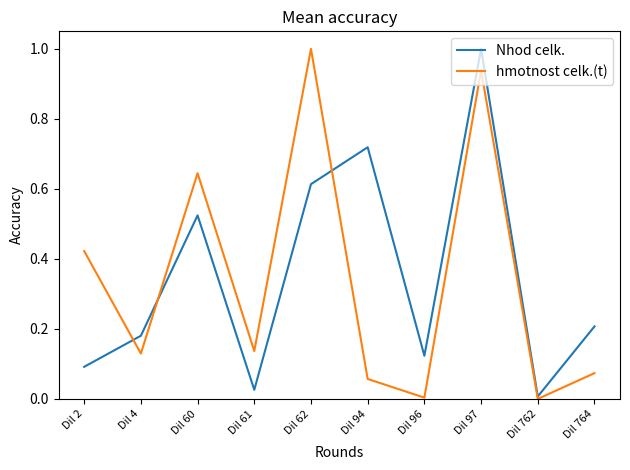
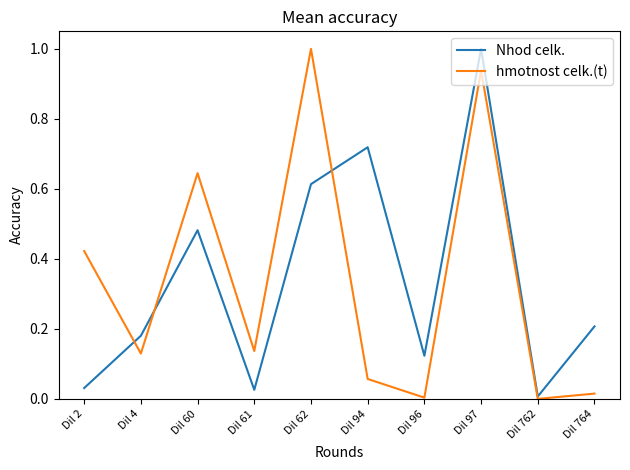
  {
    "Nhod celk.": {
-     "Dil 2": 0.09,
+     "Dil 2": 0.03,
      "Dil 4": 0.18,
-     "Dil 60": 0.52,
+     "Dil 60": 0.48,
      "Dil 61": 0.03,
      "Dil 62": 0.61,
      "Dil 94": 0.72,
      "Dil 96": 0.12,
      "Dil 764": 0.21
    },
    "hmotnost celk.(t)": {
      "Dil 2": 0.42,
      "Dil 4": 0.13,
      "Dil 60": 0.64,
      "Dil 61": 0.14,
      "Dil 62": 1.00,
      "Dil 94": 0.06,
      "Dil 96": 0.00,
-     "Dil 764": 0.07
+     "Dil 764": 0.02
    }
  }
